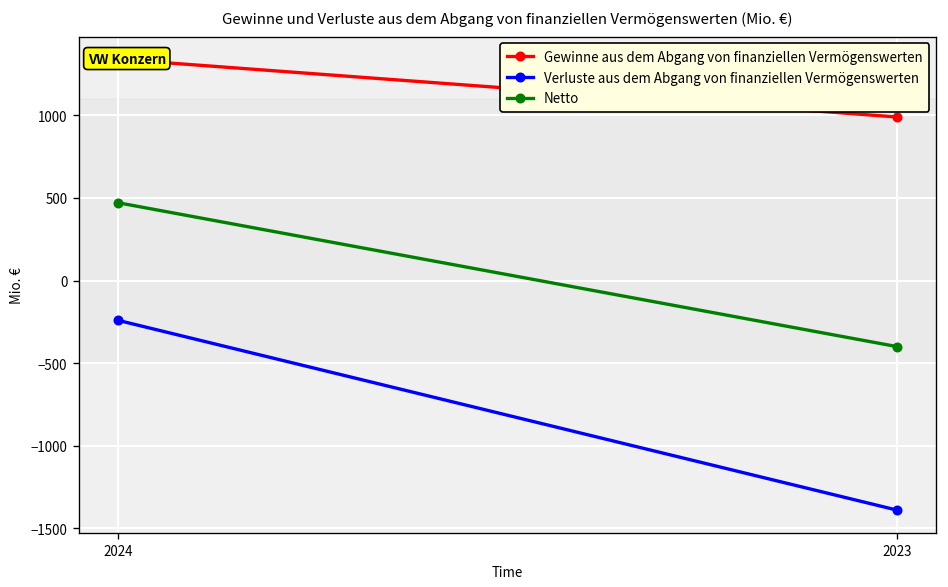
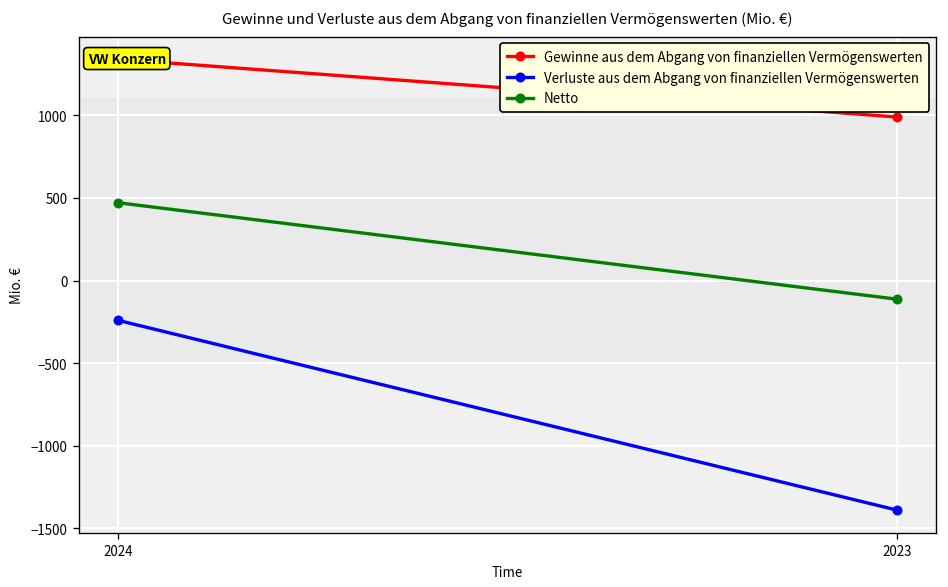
  {
    "Gewinne aus dem Abgang von finanziellen Vermögenswerten": {
      "2023": 990
    },
    "Verluste aus dem Abgang von finanziellen Vermögenswerten": {
      "2024": -240,
      "2023": -1390
    },
    "Netto": {
      "2024": 470,
-     "2023": -400
+     "2023": -110
    }
  }
